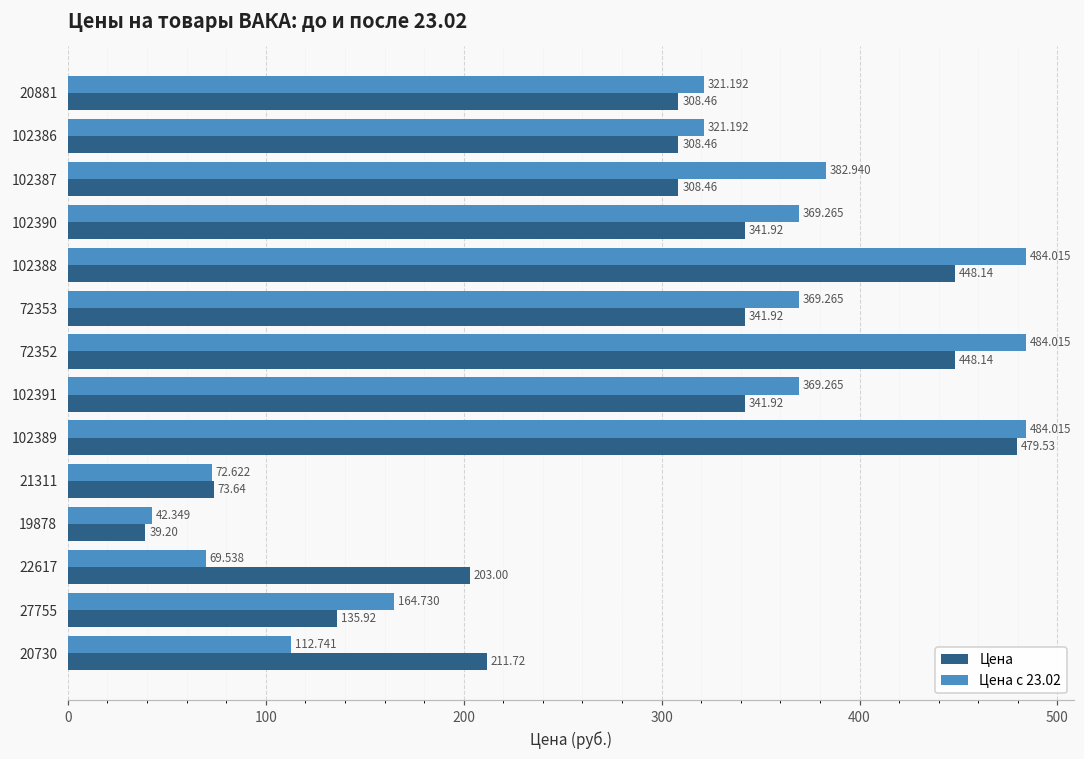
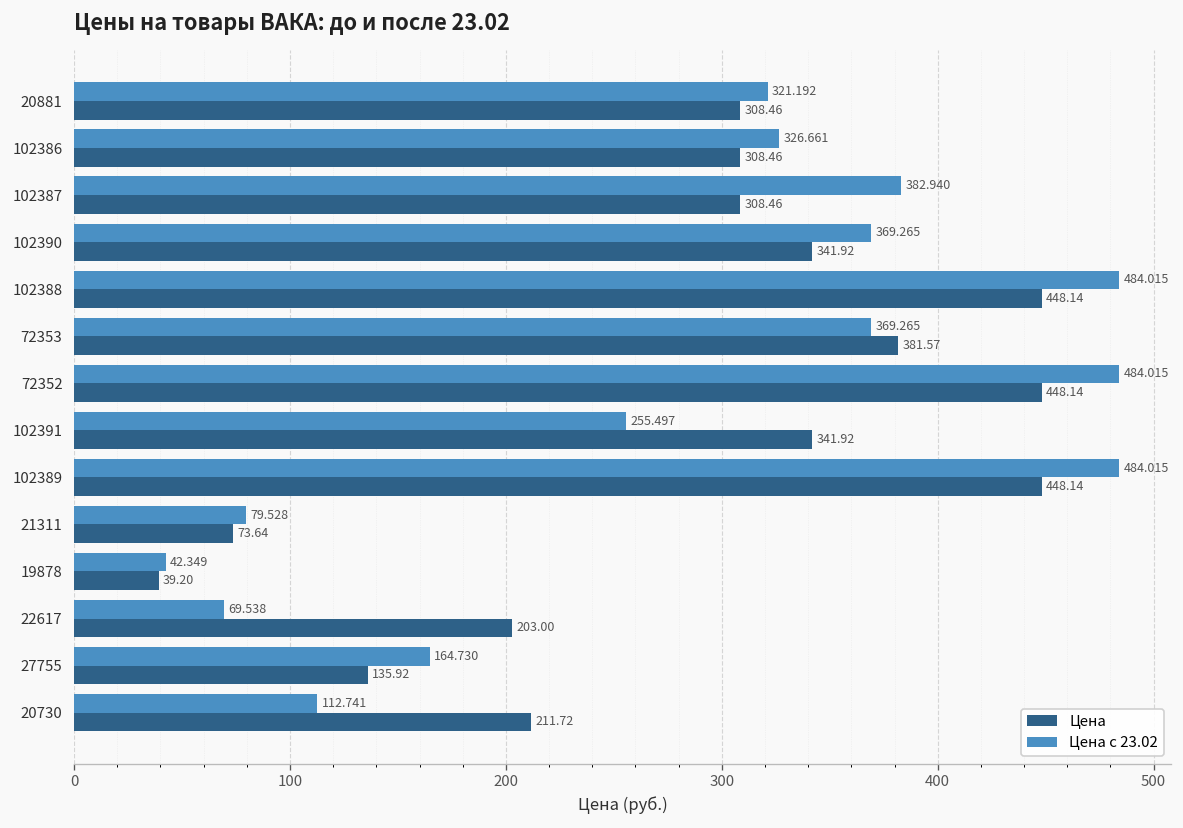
  {
    "Цена": {
      "20881": 308.46,
      "102386": 308.46,
      "102387": 308.46,
      "102390": 341.92,
      "102388": 448.14,
-     "72353": 341.92,
+     "72353": 381.57,
      "72352": 448.14,
      "102391": 341.92,
-     "102389": 479.53,
+     "102389": 448.14,
      "21311": 73.64,
      "19878": 39.20,
      "22617": 203.00,
      "27755": 135.92,
      "20730": 211.72
    },
    "Цена с 23.02": {
      "20881": 321.192,
-     "102386": 321.192,
+     "102386": 326.661,
      "102387": 382.940,
      "102390": 369.265,
      "102388": 484.015,
      "72353": 369.265,
      "72352": 484.015,
-     "102391": 369.265,
+     "102391": 255.497,
      "102389": 484.015,
-     "21311": 72.622,
+     "21311": 79.528,
      "19878": 42.349,
      "22617": 69.538,
      "27755": 164.730,
      "20730": 112.741
    }
  }
